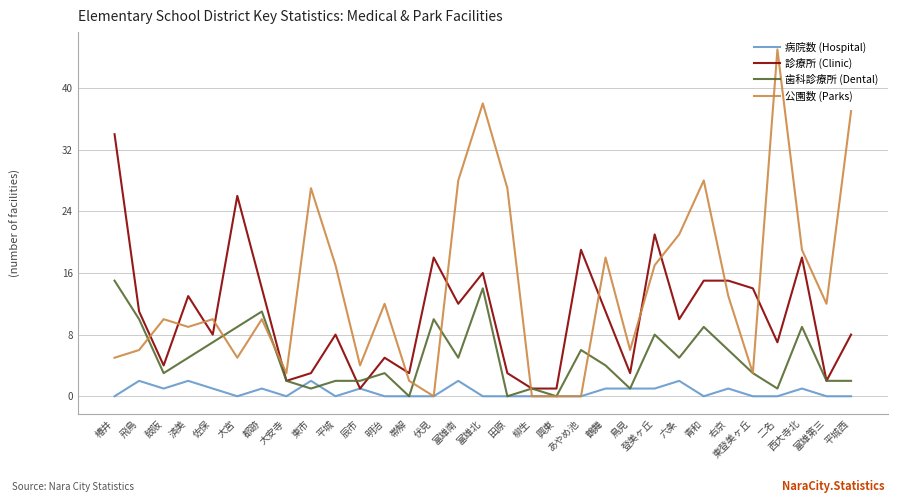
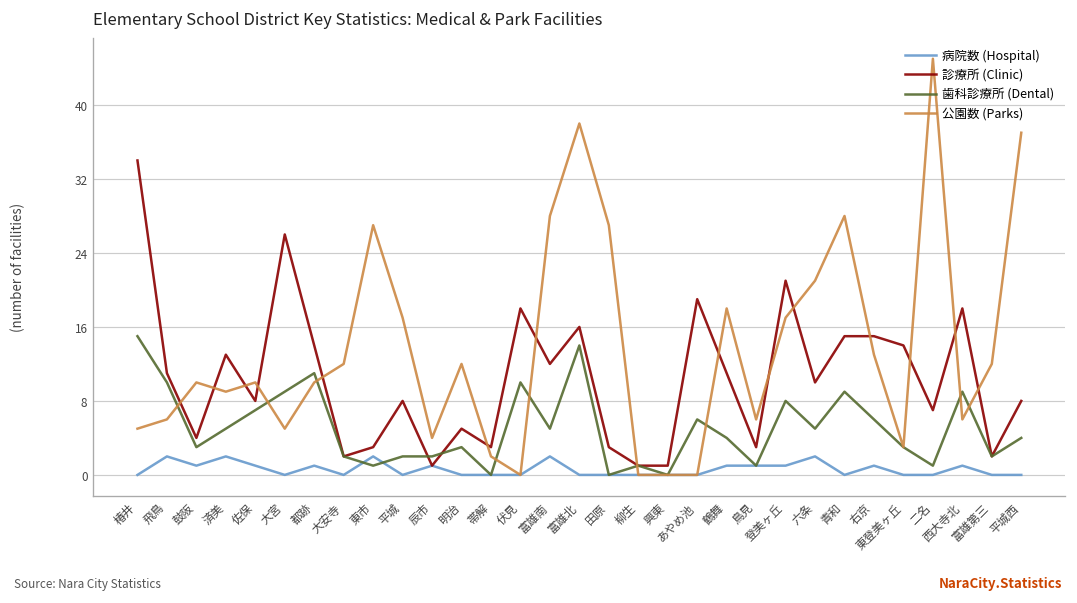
  {
    "病院数 (Hospital)": {
      "椿井": 0,
      "飛鳥": 2,
      "鼓阪": 1,
      "済美": 2,
      "佐保": 1,
      "大宮": 0,
      "都跡": 1,
      "大安寺": 0,
      "東市": 2,
      "平城": 0,
      "明治": 0,
      "富雄南": 2,
      "富雄北": 0,
      "鶴舞": 1,
      "登美ヶ丘": 1,
      "六条": 2,
      "青和": 0,
      "右京": 1,
      "東登美ヶ丘": 0,
      "二名": 0,
      "西大寺北": 1,
      "富雄第三": 0,
      "平城西": 0
    },
    "診療所 (Clinic)": {
      "椿井": 34,
      "飛鳥": 11,
      "鼓阪": 4,
      "済美": 13,
      "佐保": 8,
      "大宮": 26,
      "都跡": 14,
      "東市": 3,
      "平城": 8,
      "明治": 5,
      "帯解": 3,
      "伏見": 18,
      "富雄南": 12,
      "富雄北": 16,
      "田原": 3,
      "興東": 1,
      "あやめ池": 19,
      "鶴舞": 11,
      "鳥見": 3,
      "登美ヶ丘": 21,
      "六条": 10,
      "青和": 15,
      "右京": 15,
      "東登美ヶ丘": 14,
      "二名": 7,
      "西大寺北": 18,
      "平城西": 8
    },
    "歯科診療所 (Dental)": {
      "椿井": 15,
      "飛鳥": 10,
      "鼓阪": 3,
      "済美": 5,
      "佐保": 7,
      "大宮": 9,
      "都跡": 11,
      "東市": 1,
      "平城": 2,
      "辰市": 2,
      "明治": 3,
      "伏見": 10,
      "富雄南": 5,
      "富雄北": 14,
      "あやめ池": 6,
      "鶴舞": 4,
      "登美ヶ丘": 8,
      "六条": 5,
      "青和": 9,
      "右京": 6,
      "二名": 1,
      "西大寺北": 9,
-     "平城西": 2
+     "平城西": 4
    },
    "公園数 (Parks)": {
      "椿井": 5,
      "飛鳥": 6,
      "鼓阪": 10,
      "済美": 9,
      "佐保": 10,
      "大宮": 5,
      "都跡": 10,
-     "大安寺": 3,
+     "大安寺": 12,
      "東市": 27,
      "平城": 17,
      "辰市": 4,
      "明治": 12,
      "帯解": 2,
      "富雄南": 28,
      "富雄北": 38,
      "田原": 27,
      "鶴舞": 18,
      "鳥見": 6,
      "登美ヶ丘": 17,
      "六条": 21,
      "青和": 28,
      "右京": 13,
      "二名": 45,
-     "西大寺北": 19,
+     "西大寺北": 6,
      "富雄第三": 12,
      "平城西": 37
    }
  }
